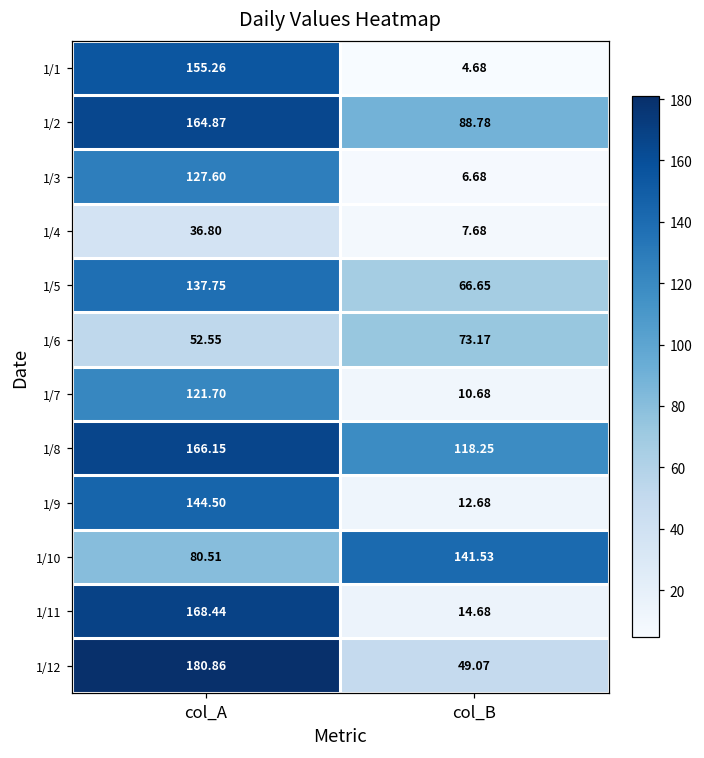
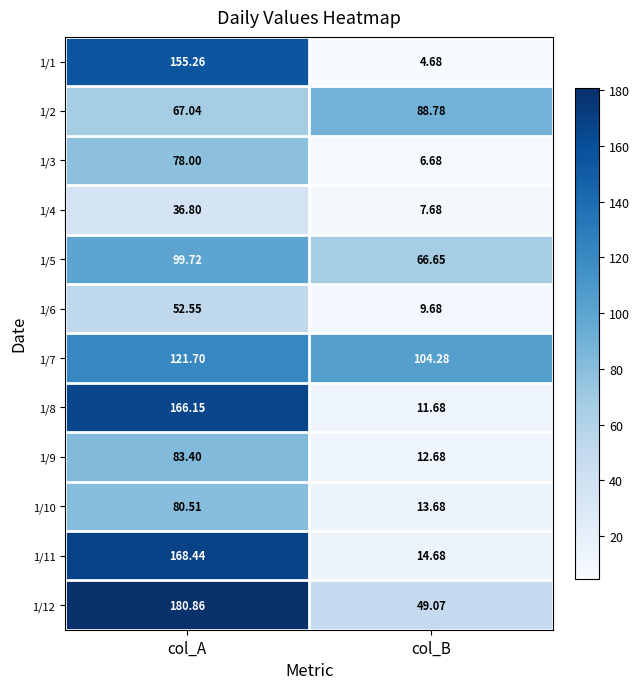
  {
    "1/1": {
      "col_A": 155.26,
      "col_B": 4.68
    },
    "1/2": {
-     "col_A": 164.87,
+     "col_A": 67.04,
      "col_B": 88.78
    },
    "1/3": {
-     "col_A": 127.60,
+     "col_A": 78.00,
      "col_B": 6.68
    },
    "1/4": {
      "col_A": 36.80,
      "col_B": 7.68
    },
    "1/5": {
-     "col_A": 137.75,
+     "col_A": 99.72,
      "col_B": 66.65
    },
    "1/6": {
      "col_A": 52.55,
-     "col_B": 73.17
+     "col_B": 9.68
    },
    "1/7": {
      "col_A": 121.70,
-     "col_B": 10.68
+     "col_B": 104.28
    },
    "1/8": {
      "col_A": 166.15,
-     "col_B": 118.25
+     "col_B": 11.68
    },
    "1/9": {
-     "col_A": 144.50,
+     "col_A": 83.40,
      "col_B": 12.68
    },
    "1/10": {
      "col_A": 80.51,
-     "col_B": 141.53
+     "col_B": 13.68
    },
    "1/11": {
      "col_A": 168.44,
      "col_B": 14.68
    },
    "1/12": {
      "col_A": 180.86,
      "col_B": 49.07
    }
  }
